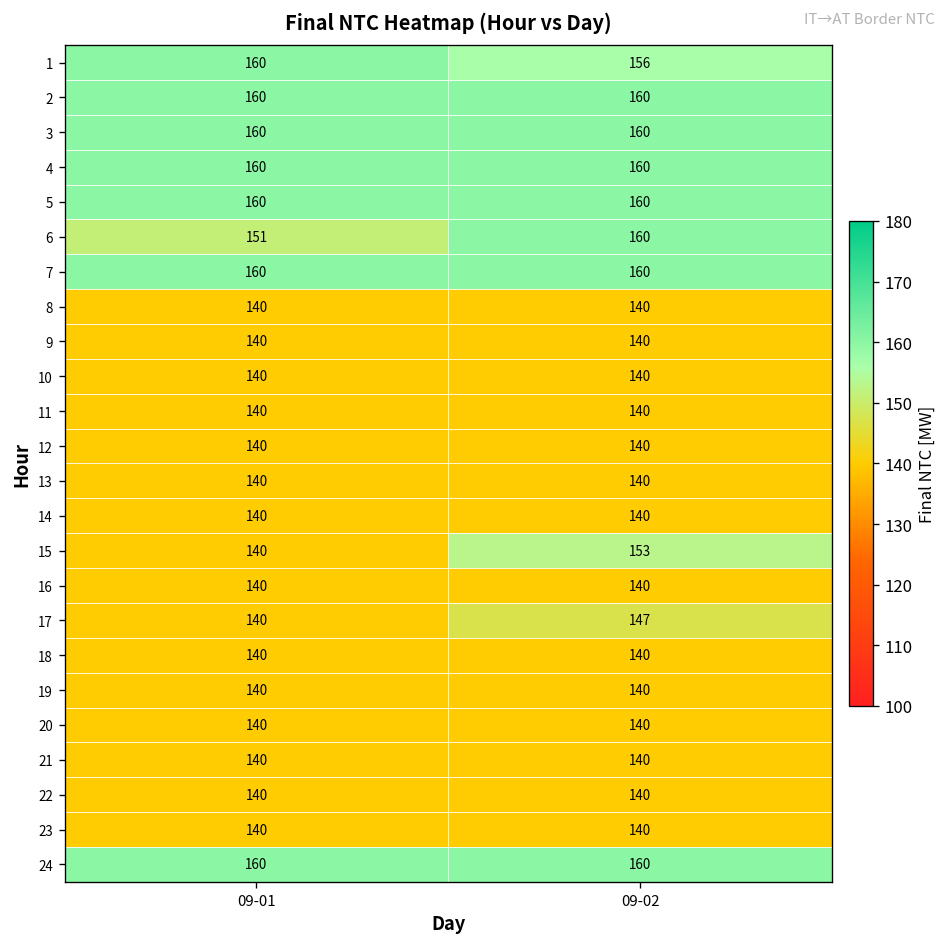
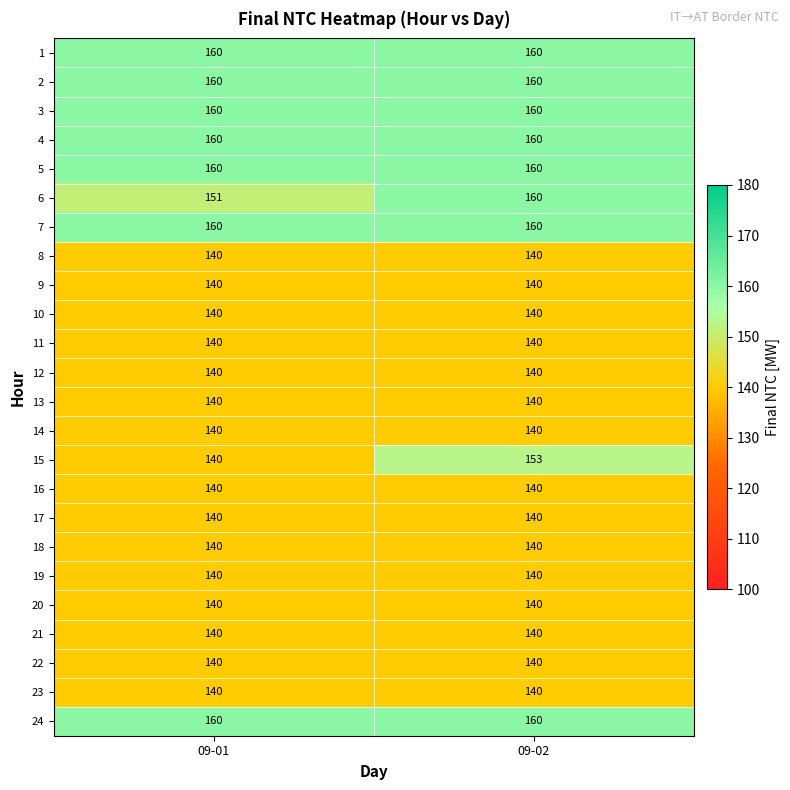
  {
    "1": {
      "09-01": 160,
-     "09-02": 156
+     "09-02": 160
    },
    "2": {
      "09-01": 160,
      "09-02": 160
    },
    "3": {
      "09-01": 160,
      "09-02": 160
    },
    "4": {
      "09-01": 160,
      "09-02": 160
    },
    "5": {
      "09-01": 160,
      "09-02": 160
    },
    "6": {
      "09-01": 151,
      "09-02": 160
    },
    "7": {
      "09-01": 160,
      "09-02": 160
    },
    "8": {
      "09-01": 140,
      "09-02": 140
    },
    "9": {
      "09-01": 140,
      "09-02": 140
    },
    "10": {
      "09-01": 140,
      "09-02": 140
    },
    "11": {
      "09-01": 140,
      "09-02": 140
    },
    "12": {
      "09-01": 140,
      "09-02": 140
    },
    "13": {
      "09-01": 140,
      "09-02": 140
    },
    "14": {
      "09-01": 140,
      "09-02": 140
    },
    "15": {
      "09-01": 140,
      "09-02": 153
    },
    "16": {
      "09-01": 140,
      "09-02": 140
    },
    "17": {
      "09-01": 140,
-     "09-02": 147
+     "09-02": 140
    },
    "18": {
      "09-01": 140,
      "09-02": 140
    },
    "19": {
      "09-01": 140,
      "09-02": 140
    },
    "20": {
      "09-01": 140,
      "09-02": 140
    },
    "21": {
      "09-01": 140,
      "09-02": 140
    },
    "22": {
      "09-01": 140,
      "09-02": 140
    },
    "23": {
      "09-01": 140,
      "09-02": 140
    },
    "24": {
      "09-01": 160,
      "09-02": 160
    }
  }
